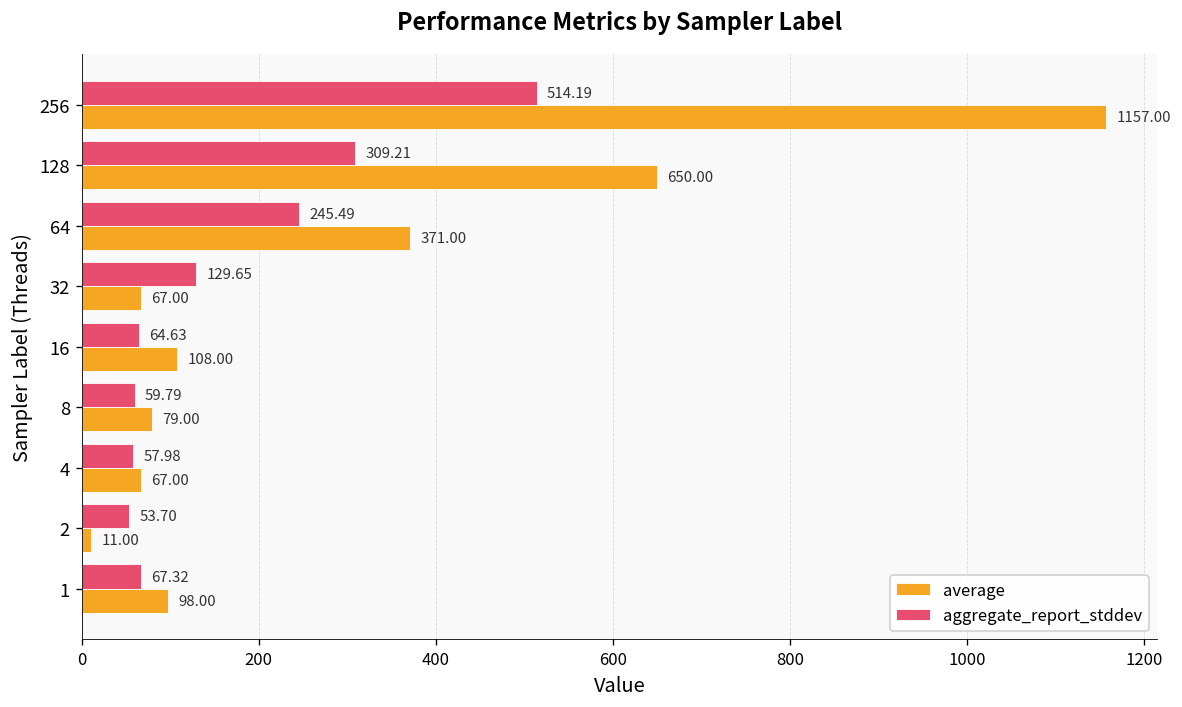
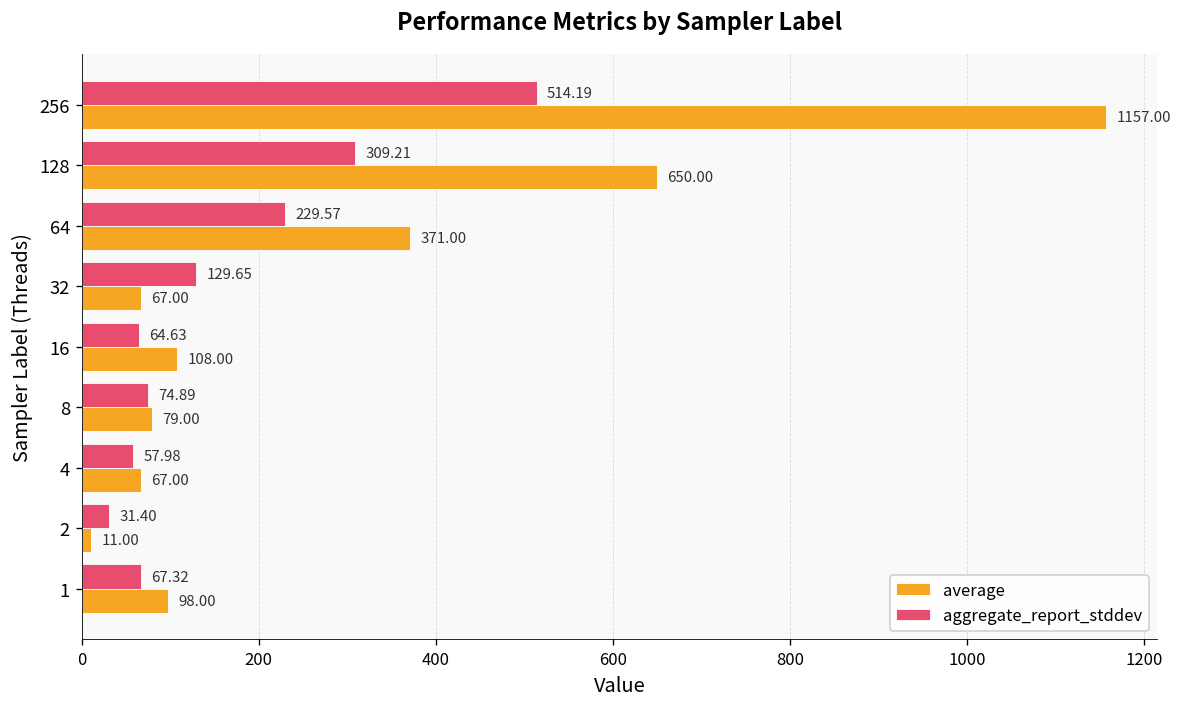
  {
    "average": {
      "256": 1157.00,
      "128": 650.00,
      "64": 371.00,
      "32": 67.00,
      "16": 108.00,
      "8": 79.00,
      "4": 67.00,
      "2": 11.00,
      "1": 98.00
    },
    "aggregate_report_stddev": {
      "256": 514.19,
      "128": 309.21,
-     "64": 245.49,
+     "64": 229.57,
      "32": 129.65,
      "16": 64.63,
-     "8": 59.79,
+     "8": 74.89,
      "4": 57.98,
-     "2": 53.70,
+     "2": 31.40,
      "1": 67.32
    }
  }
